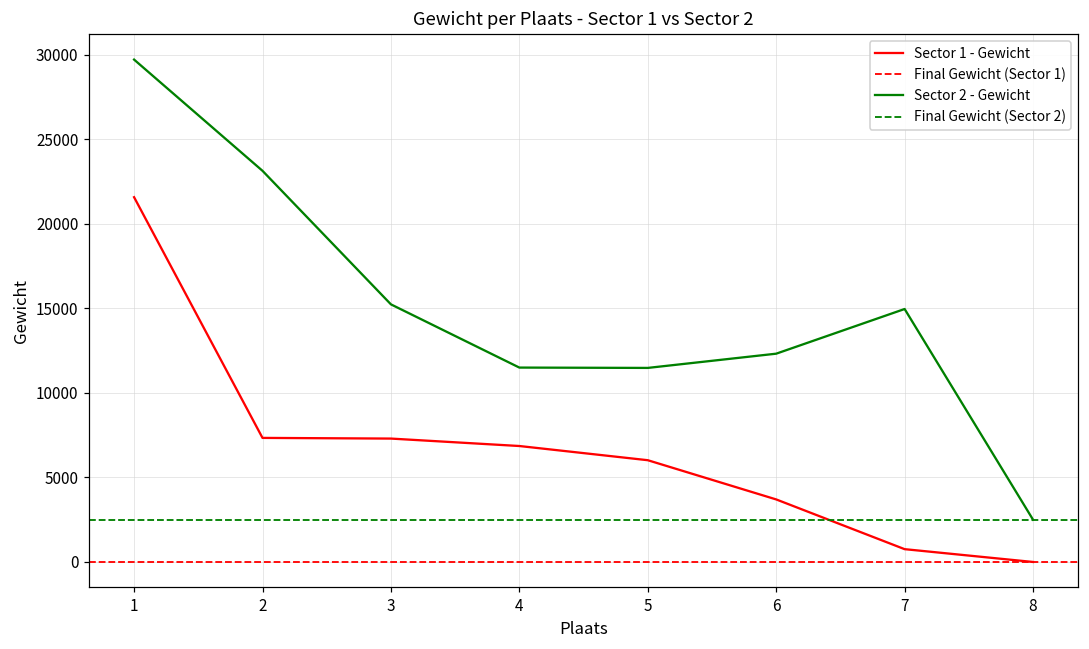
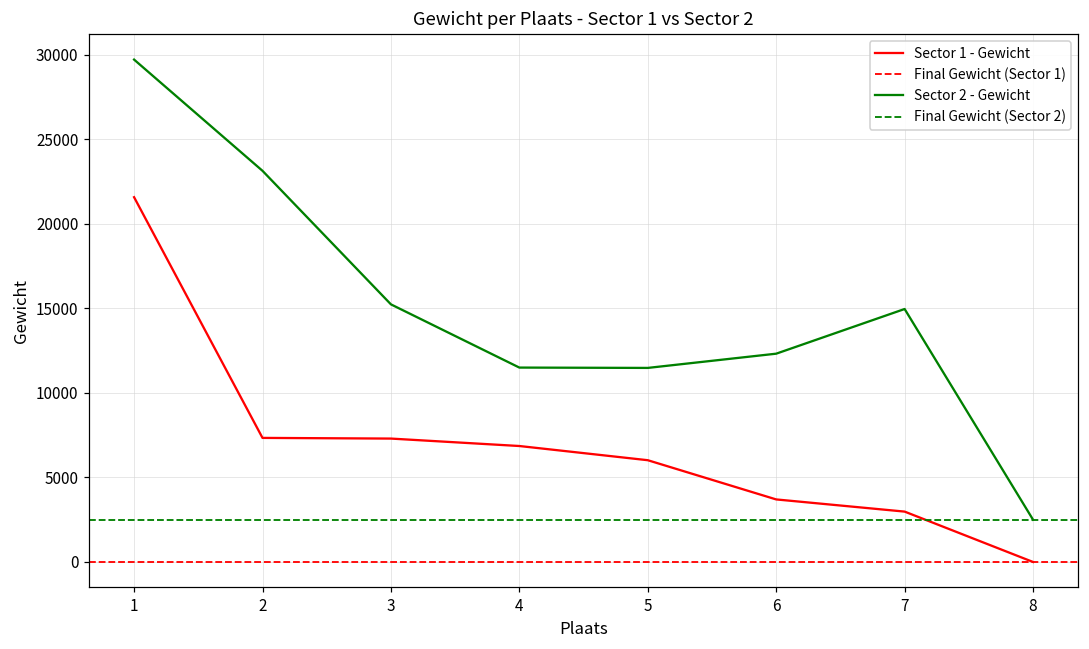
  {
    "Sector 1 - Gewicht": {
      "1": 21600,
      "2": 7300,
      "3": 7300,
      "4": 6900,
      "5": 6000,
      "6": 3700,
-     "7": 800,
+     "7": 3000,
      "8": 0
    },
    "Sector 2 - Gewicht": {
      "1": 29700,
      "2": 23100,
      "3": 15200,
      "4": 11500,
      "5": 11500,
      "6": 12300,
      "7": 15000,
      "8": 2500
    }
  }
